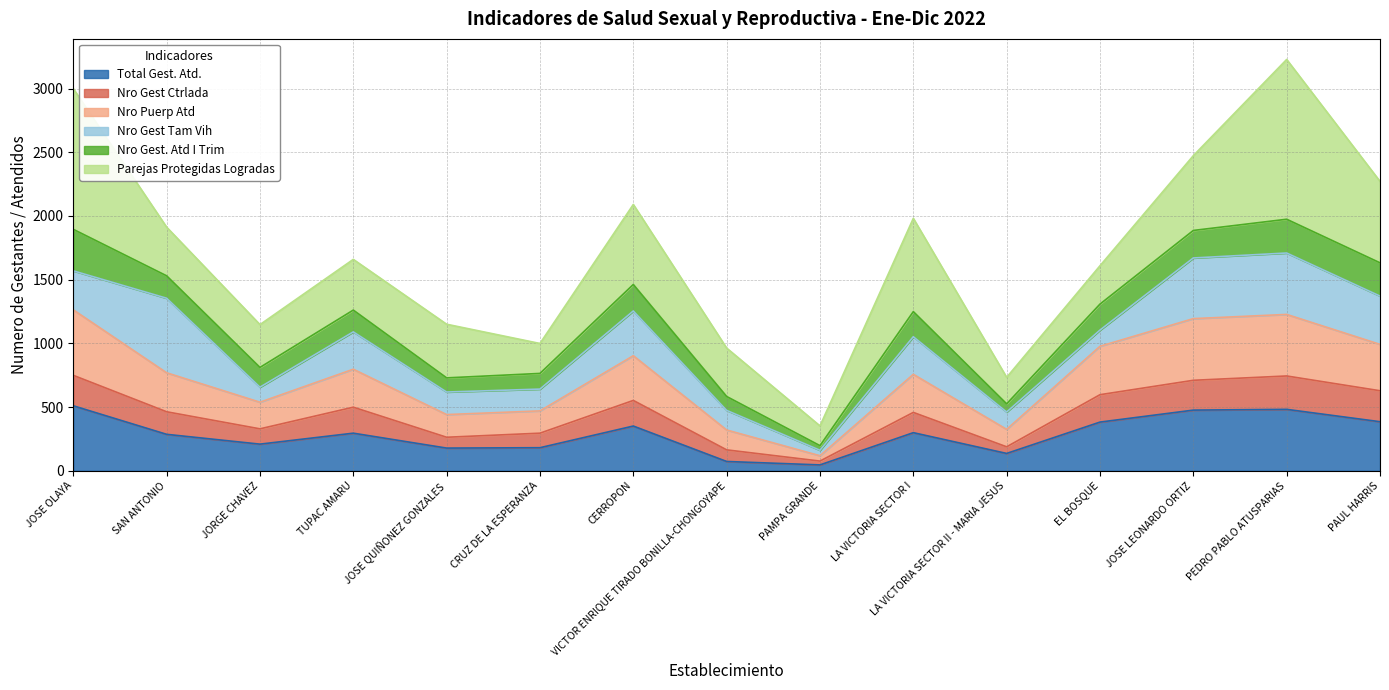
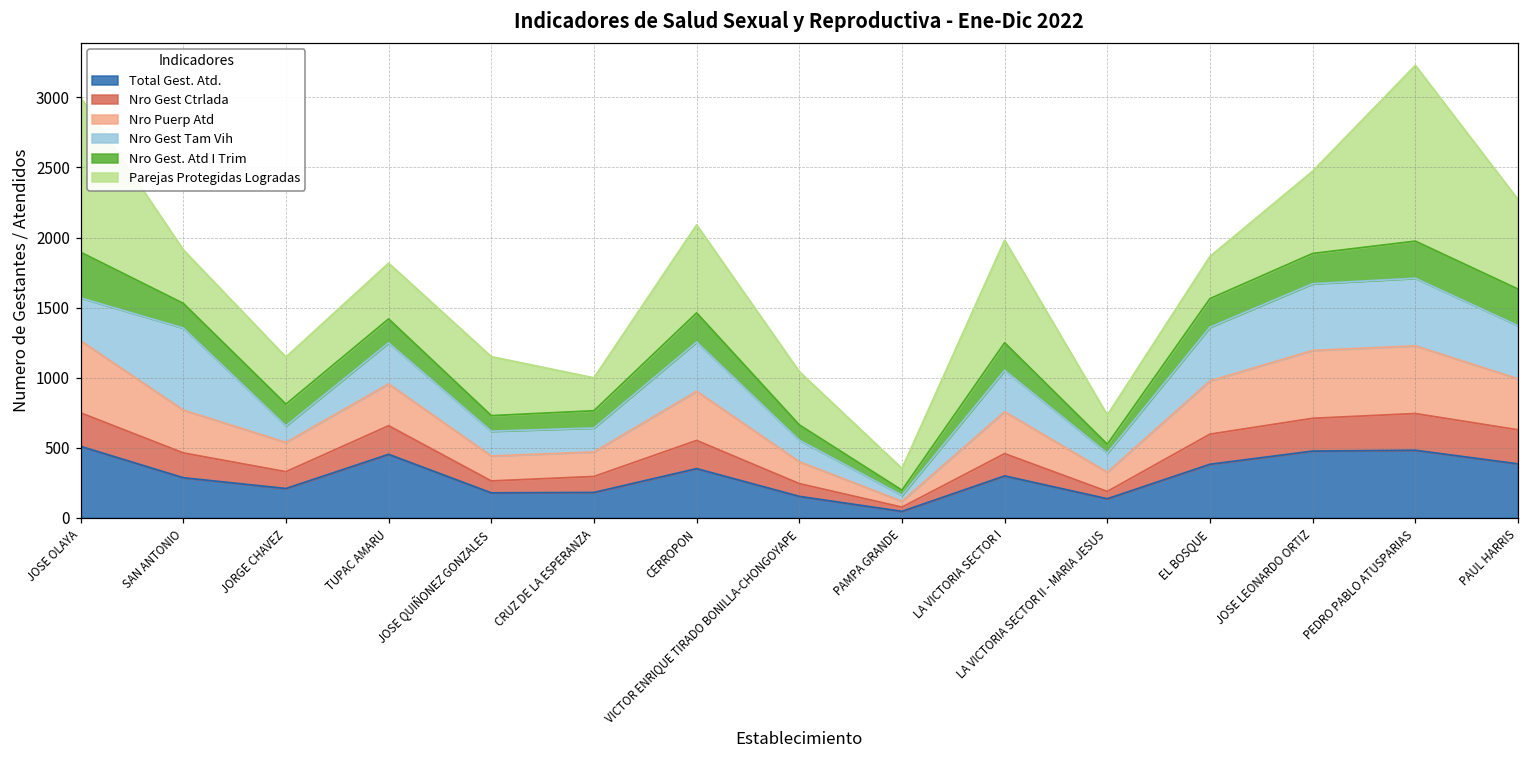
  {
    "Total Gest. Atd.": {
      "JOSE OLAYA": 510,
      "SAN ANTONIO": 290,
      "JORGE CHAVEZ": 210,
-     "TUPAC AMARU": 300,
+     "TUPAC AMARU": 450,
      "JOSE QUIÑONEZ GONZALES": 180,
      "CRUZ DE LA ESPERANZA": 180,
      "CERROPON": 350,
-     "VICTOR ENRIQUE TIRADO BONILLA-CHONGOYAPE": 70,
+     "VICTOR ENRIQUE TIRADO BONILLA-CHONGOYAPE": 150,
      "PAMPA GRANDE": 50,
      "LA VICTORIA SECTOR I": 300,
      "LA VICTORIA SECTOR II - MARIA JESUS": 140,
      "EL BOSQUE": 380,
      "JOSE LEONARDO ORTIZ": 480,
      "PEDRO PABLO ATUSPARIAS": 480,
      "PAUL HARRIS": 390
    },
    "Nro Gest Ctrlada": {
      "JOSE OLAYA": 240,
      "SAN ANTONIO": 180,
      "JORGE CHAVEZ": 120,
      "TUPAC AMARU": 200,
      "JOSE QUIÑONEZ GONZALES": 90,
      "CRUZ DE LA ESPERANZA": 110,
      "CERROPON": 200,
      "VICTOR ENRIQUE TIRADO BONILLA-CHONGOYAPE": 90,
      "PAMPA GRANDE": 30,
      "LA VICTORIA SECTOR I": 160,
      "LA VICTORIA SECTOR II - MARIA JESUS": 50,
      "EL BOSQUE": 220,
      "JOSE LEONARDO ORTIZ": 230,
      "PEDRO PABLO ATUSPARIAS": 260,
      "PAUL HARRIS": 240
    },
    "Nro Puerp Atd": {
      "JOSE OLAYA": 510,
      "SAN ANTONIO": 310,
      "JORGE CHAVEZ": 210,
      "TUPAC AMARU": 300,
      "JOSE QUIÑONEZ GONZALES": 180,
      "CRUZ DE LA ESPERANZA": 180,
      "CERROPON": 350,
      "VICTOR ENRIQUE TIRADO BONILLA-CHONGOYAPE": 160,
      "PAMPA GRANDE": 40,
      "LA VICTORIA SECTOR I": 300,
      "LA VICTORIA SECTOR II - MARIA JESUS": 140,
      "EL BOSQUE": 380,
      "JOSE LEONARDO ORTIZ": 480,
      "PEDRO PABLO ATUSPARIAS": 480,
      "PAUL HARRIS": 360
    },
    "Nro Gest Tam Vih": {
      "JOSE OLAYA": 310,
      "SAN ANTONIO": 590,
      "JORGE CHAVEZ": 120,
      "TUPAC AMARU": 290,
      "JOSE QUIÑONEZ GONZALES": 180,
      "CRUZ DE LA ESPERANZA": 170,
      "CERROPON": 350,
      "VICTOR ENRIQUE TIRADO BONILLA-CHONGOYAPE": 150,
      "PAMPA GRANDE": 40,
      "LA VICTORIA SECTOR I": 300,
      "LA VICTORIA SECTOR II - MARIA JESUS": 140,
-     "EL BOSQUE": 130,
+     "EL BOSQUE": 380,
      "JOSE LEONARDO ORTIZ": 480,
      "PEDRO PABLO ATUSPARIAS": 480,
      "PAUL HARRIS": 380
    },
    "Nro Gest. Atd I Trim": {
      "JOSE OLAYA": 330,
      "SAN ANTONIO": 180,
      "JORGE CHAVEZ": 160,
      "TUPAC AMARU": 170,
      "JOSE QUIÑONEZ GONZALES": 110,
      "CRUZ DE LA ESPERANZA": 120,
      "CERROPON": 210,
      "VICTOR ENRIQUE TIRADO BONILLA-CHONGOYAPE": 110,
      "PAMPA GRANDE": 40,
      "LA VICTORIA SECTOR I": 200,
      "LA VICTORIA SECTOR II - MARIA JESUS": 60,
      "EL BOSQUE": 200,
      "JOSE LEONARDO ORTIZ": 220,
      "PEDRO PABLO ATUSPARIAS": 270,
      "PAUL HARRIS": 260
    },
    "Parejas Protegidas Logradas": {
      "JOSE OLAYA": 1100,
      "SAN ANTONIO": 380,
      "JORGE CHAVEZ": 340,
      "TUPAC AMARU": 400,
      "JOSE QUIÑONEZ GONZALES": 420,
      "CRUZ DE LA ESPERANZA": 240,
      "CERROPON": 630,
      "VICTOR ENRIQUE TIRADO BONILLA-CHONGOYAPE": 380,
      "PAMPA GRANDE": 160,
      "LA VICTORIA SECTOR I": 730,
      "LA VICTORIA SECTOR II - MARIA JESUS": 210,
      "EL BOSQUE": 300,
      "JOSE LEONARDO ORTIZ": 590,
      "PEDRO PABLO ATUSPARIAS": 1250,
      "PAUL HARRIS": 640
    }
  }
